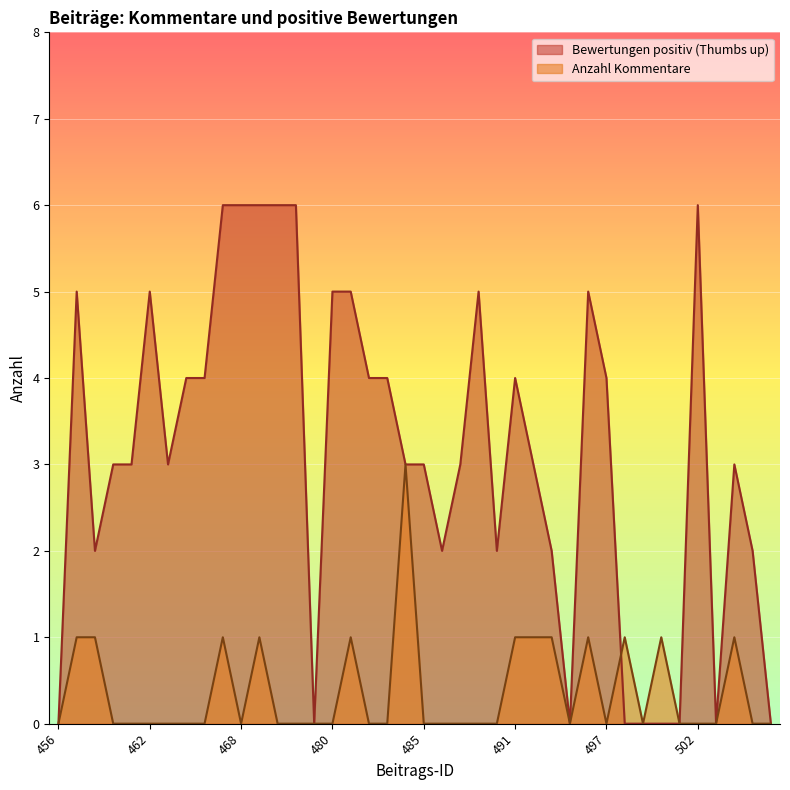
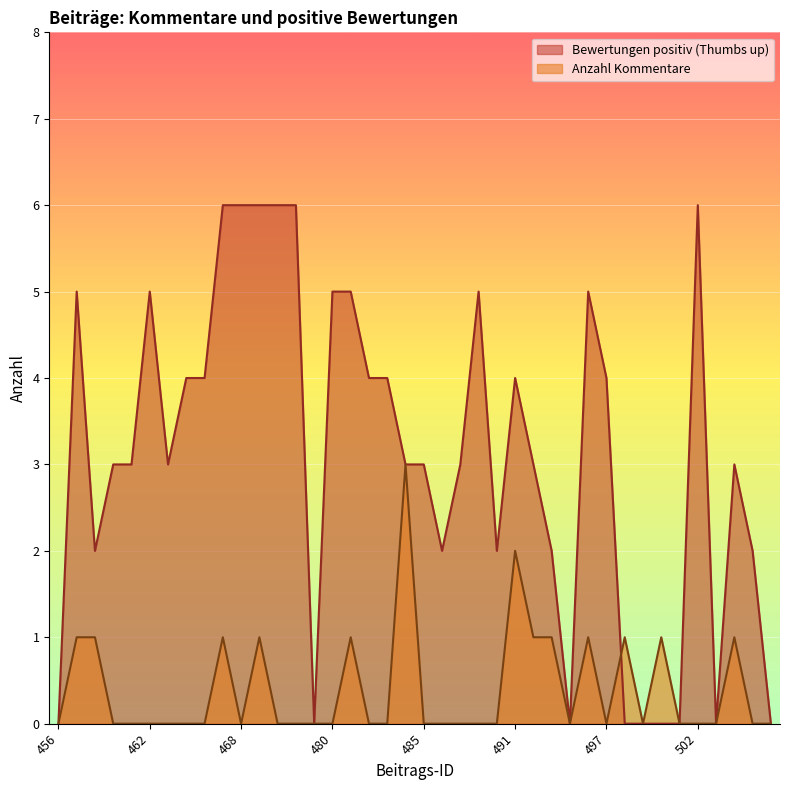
  {
    "Bewertungen positiv (Thumbs up)": {
      "462": 5,
      "468": 6,
      "480": 5,
      "485": 3,
      "491": 4,
      "497": 4,
      "502": 6
    },
    "Anzahl Kommentare": {
      "462": 0,
      "468": 0,
      "480": 0,
      "485": 0,
-     "491": 1,
+     "491": 2,
      "497": 0,
      "502": 0
    }
  }
